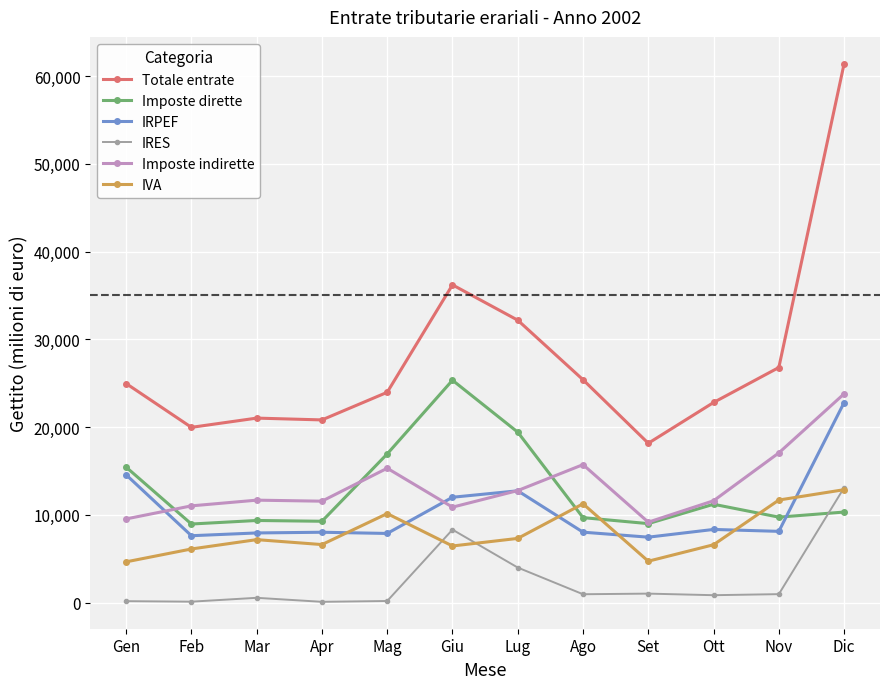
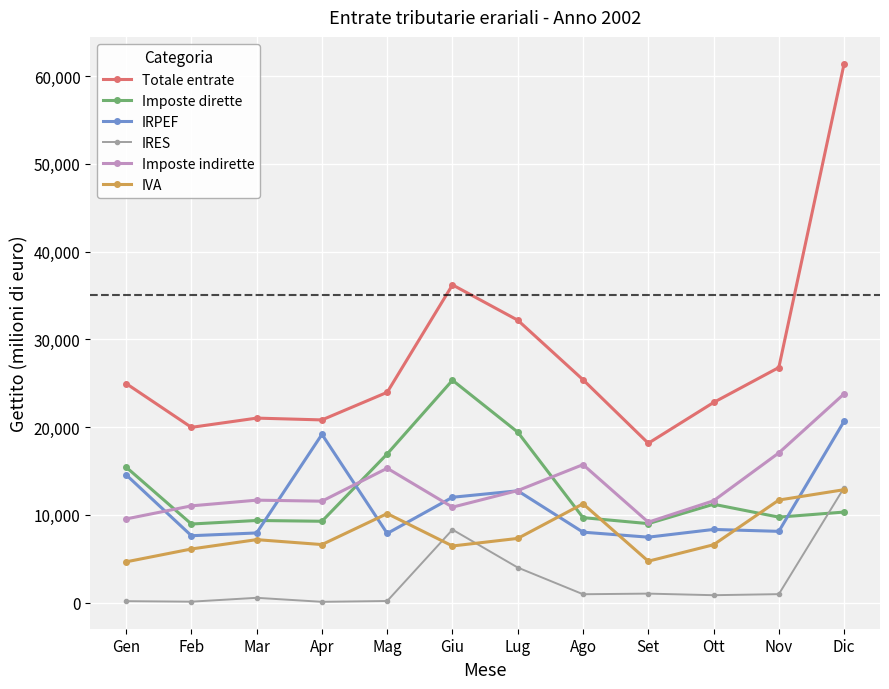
  {
    "Imposte dirette": {
      "Gen": "15,000",
      "Feb": "9,000",
      "Mar": "9,000",
      "Apr": "9,000",
      "Mag": "17,000",
      "Giu": "25,000",
      "Lug": "19,000",
      "Ago": "10,000",
      "Ott": "11,000",
      "Nov": "10,000",
      "Dic": "10,000"
    },
    "IRPEF": {
      "Gen": "15,000",
      "Feb": "8,000",
      "Mar": "8,000",
-     "Apr": "8,000",
+     "Apr": "19,000",
      "Mag": "8,000",
      "Giu": "12,000",
      "Ago": "8,000",
      "Set": "7,000",
      "Ott": "8,000",
      "Nov": "8,000",
-     "Dic": "23,000"
+     "Dic": "21,000"
    }
  }
